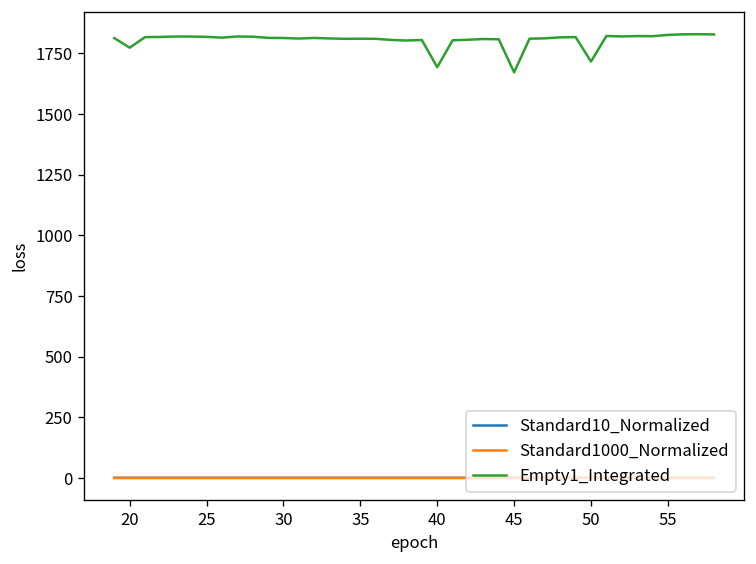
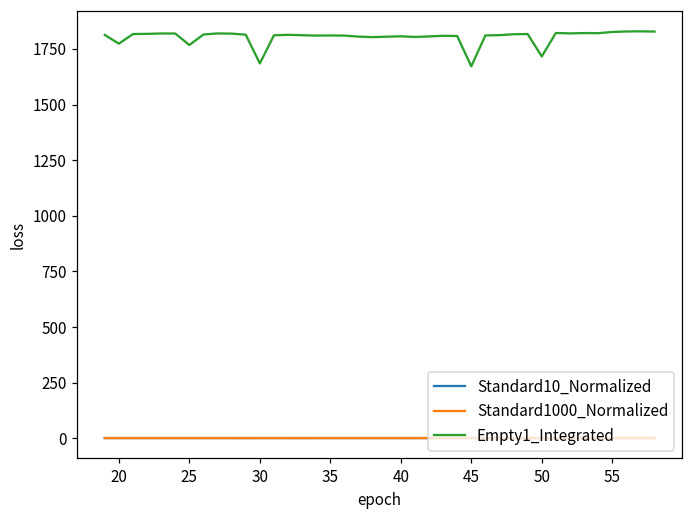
  {
    "Standard1000_Normalized": {
      "20": 0,
      "25": 0,
      "30": 0,
      "35": 0,
      "40": 0
    },
    "Empty1_Integrated": {
      "20": 1770,
-     "25": 1820,
-     "30": 1810,
+     "25": 1770,
+     "30": 1680,
      "35": 1810,
-     "40": 1690,
+     "40": 1810,
      "45": 1670,
      "50": 1720,
      "55": 1830
    }
  }
